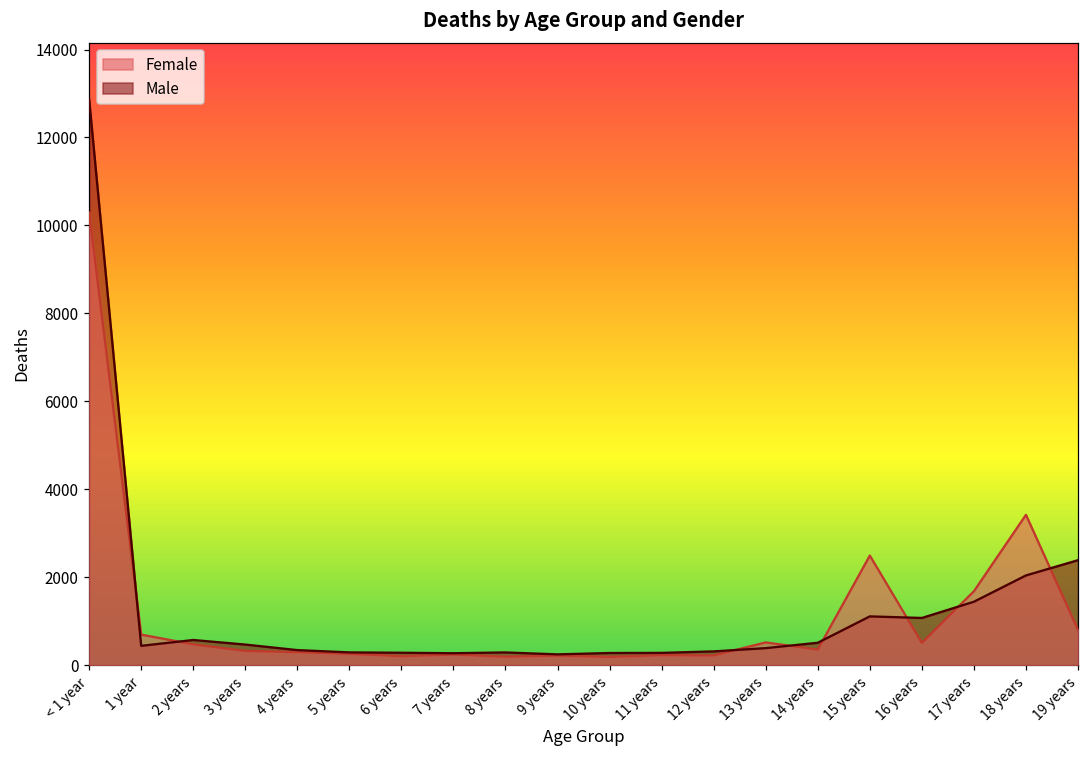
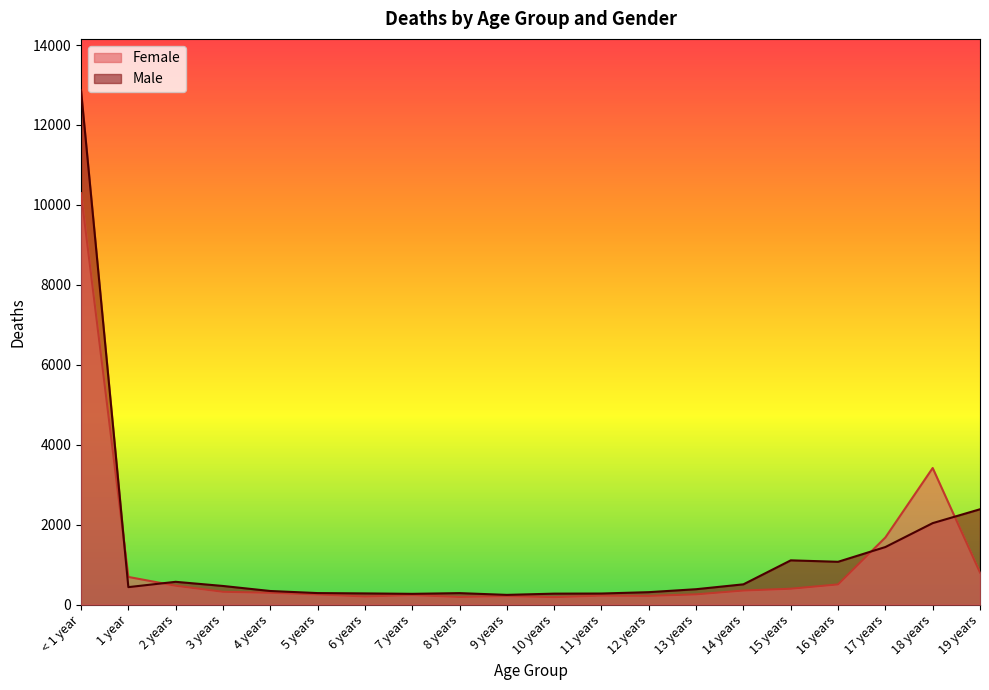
  {
    "Female": {
      "< 1 year": 10300,
      "1 year": 700,
      "2 years": 500,
      "3 years": 300,
      "6 years": 200,
      "8 years": 200,
      "10 years": 200,
      "12 years": 200,
-     "13 years": 500,
+     "13 years": 300,
      "14 years": 400,
-     "15 years": 2500,
+     "15 years": 400,
      "16 years": 500,
      "17 years": 1700,
      "18 years": 3400,
      "19 years": 800
    },
    "Male": {
      "< 1 year": 12900,
      "1 year": 400,
      "2 years": 600,
      "3 years": 500,
      "6 years": 300,
      "8 years": 300,
      "10 years": 300,
      "12 years": 300,
      "13 years": 400,
      "14 years": 500,
      "15 years": 1100,
      "16 years": 1100,
      "17 years": 1400,
      "18 years": 2000,
      "19 years": 2400
    }
  }
